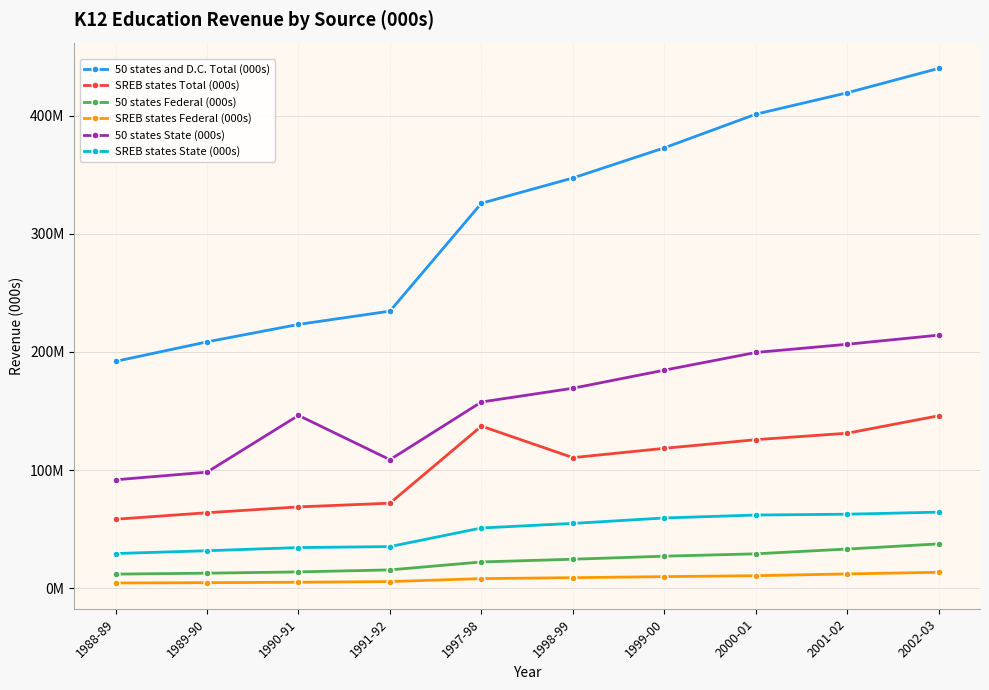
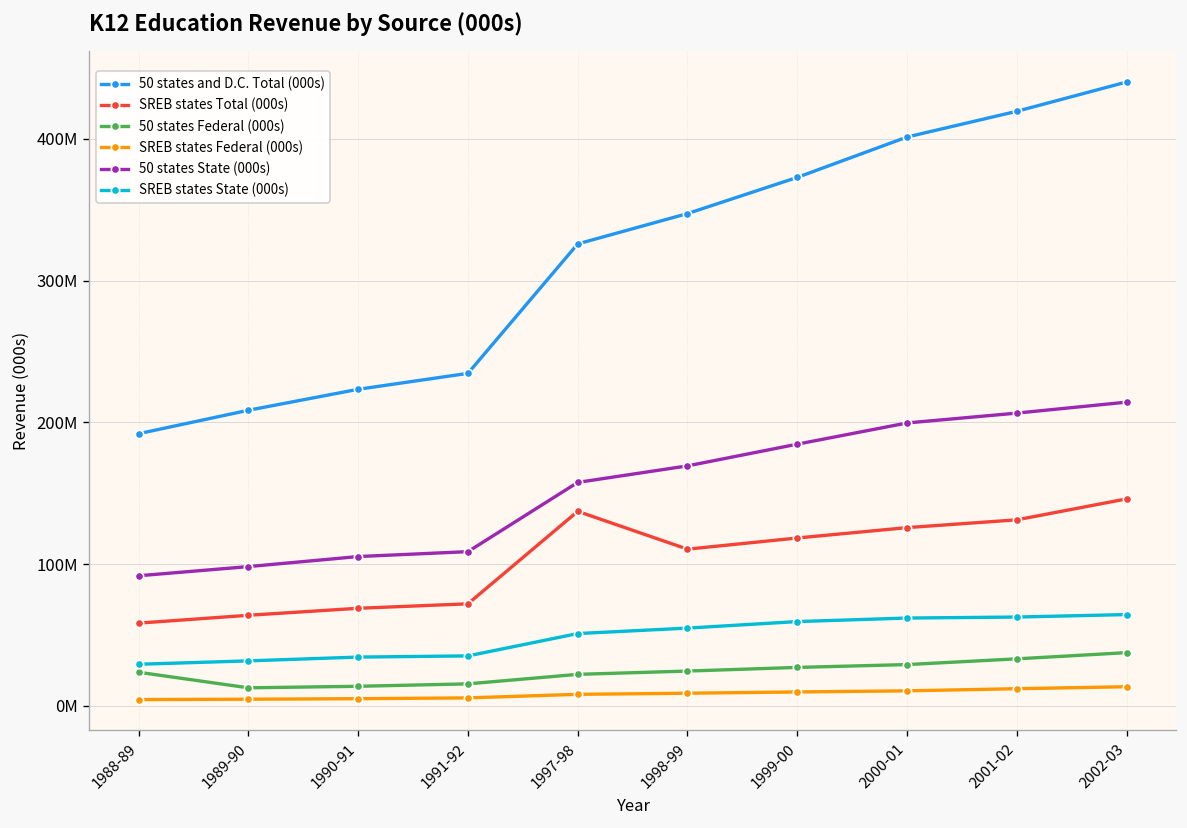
  {
    "SREB states Total (000s)": {
      "1988-89": 58000000,
      "1989-90": 64000000,
      "1990-91": 69000000,
      "1991-92": 72000000,
      "1997-98": 137000000,
      "1998-99": 111000000,
      "1999-00": 118000000,
      "2000-01": 126000000,
      "2001-02": 131000000,
      "2002-03": 146000000
    },
    "50 states Federal (000s)": {
-     "1988-89": 12000000,
+     "1988-89": 24000000,
      "1989-90": 13000000,
      "1990-91": 14000000,
      "1991-92": 15000000,
      "1997-98": 22000000,
      "1998-99": 25000000,
      "1999-00": 27000000,
      "2000-01": 29000000,
      "2001-02": 33000000,
      "2002-03": 38000000
    },
    "SREB states Federal (000s)": {
      "1988-89": 4000000,
      "1989-90": 5000000,
      "1990-91": 5000000,
      "1991-92": 6000000,
      "1997-98": 8000000,
      "1998-99": 9000000,
      "1999-00": 10000000,
      "2000-01": 11000000,
      "2001-02": 12000000,
      "2002-03": 13000000
    },
    "50 states State (000s)": {
      "1988-89": 92000000,
      "1989-90": 98000000,
-     "1990-91": 146000000,
+     "1990-91": 105000000,
      "1991-92": 109000000,
      "1997-98": 158000000,
      "1998-99": 169000000,
      "1999-00": 185000000,
      "2000-01": 200000000,
      "2001-02": 207000000,
      "2002-03": 214000000
    }
  }
